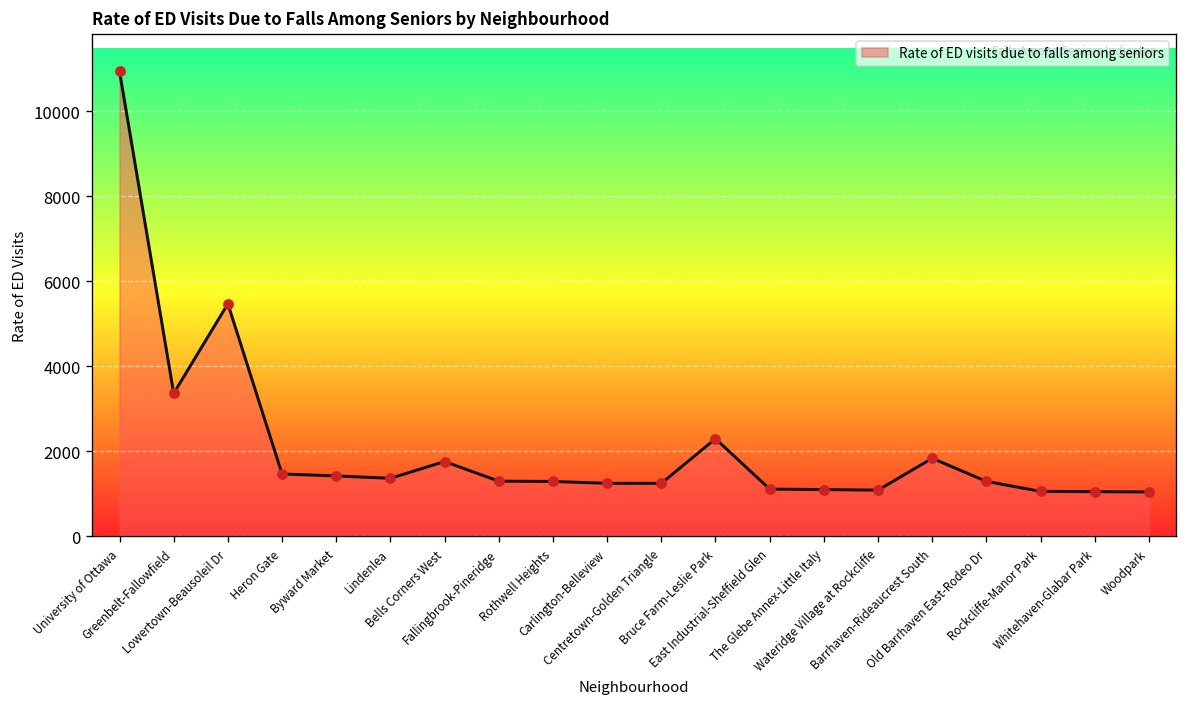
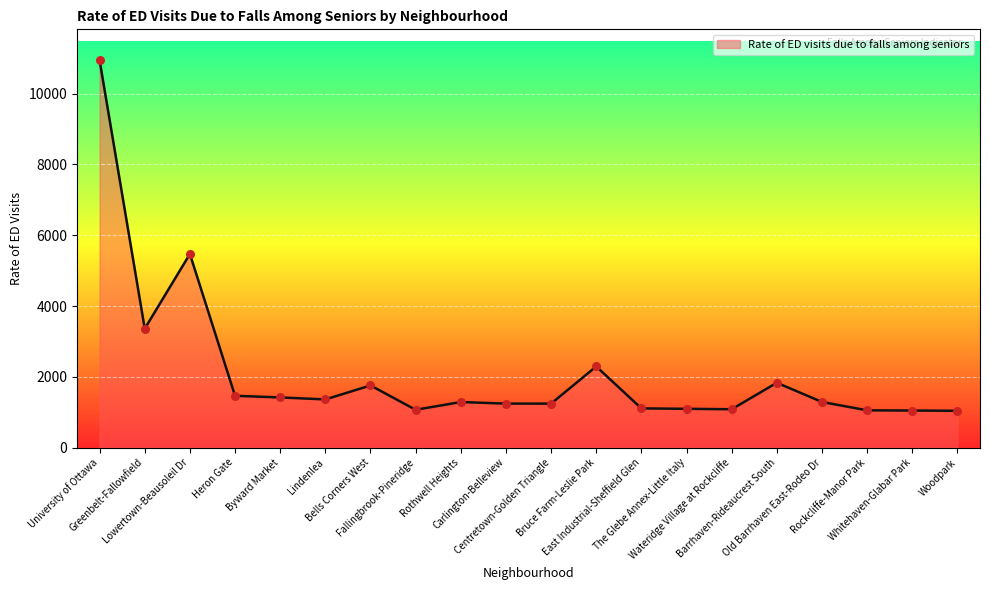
  {
    "University of Ottawa": 10900,
    "Greenbelt-Fallowfield": 3400,
    "Lowertown-Beausoleil Dr": 5500,
    "Heron Gate": 1500,
    "Byward Market": 1400,
    "Lindenlea": 1400,
    "Bells Corners West": 1800,
-   "Fallingbrook-Pineridge": 1300,
+   "Fallingbrook-Pineridge": 1100,
    "Rothwell Heights": 1300,
    "Carlington-Belleview": 1200,
    "Centretown-Golden Triangle": 1200,
    "Bruce Farm-Leslie Park": 2300,
    "East Industrial-Sheffield Glen": 1100,
    "The Glebe Annex-Little Italy": 1100,
    "Wateridge Village at Rockcliffe": 1100,
    "Barrhaven-Rideaucrest South": 1800,
    "Old Barrhaven East-Rodeo Dr": 1300,
    "Rockcliffe-Manor Park": 1100,
    "Whitehaven-Glabar Park": 1000,
    "Woodpark": 1000
  }
